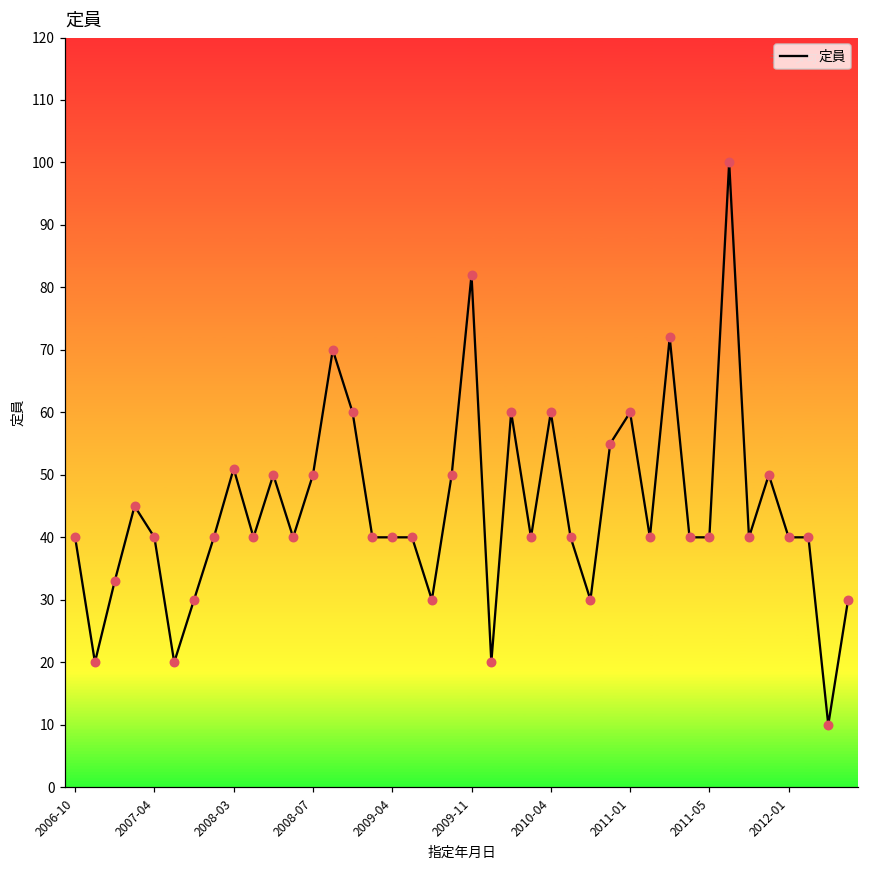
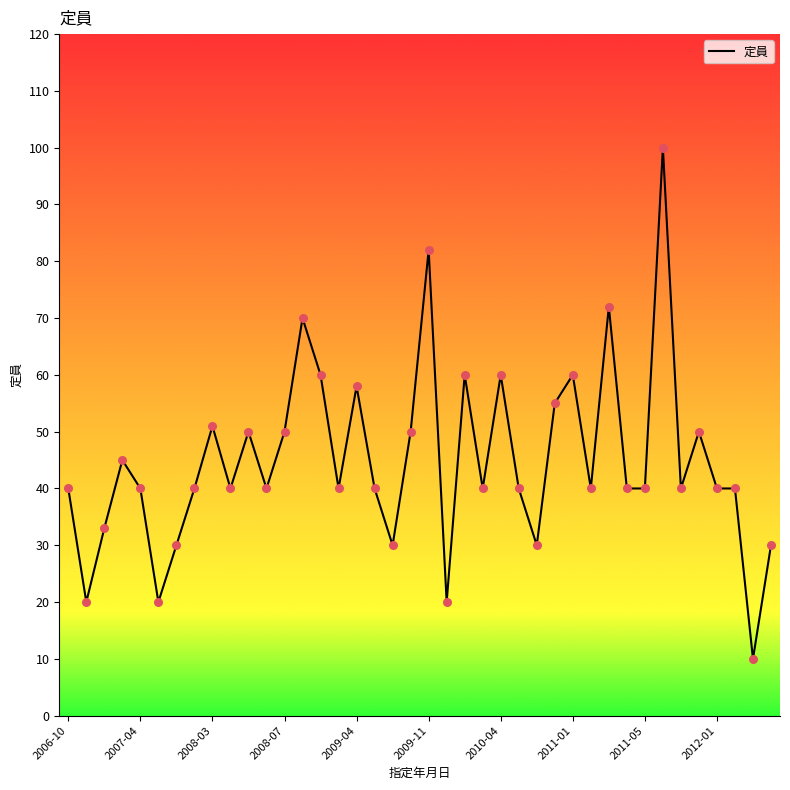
  {
    "2006-10": 40,
    "2007-04": 40,
    "2008-03": 51,
    "2008-07": 50,
-   "2009-04": 40,
+   "2009-04": 58,
    "2009-11": 82,
    "2010-04": 60,
    "2011-01": 60,
    "2011-05": 40,
    "2012-01": 40
  }
